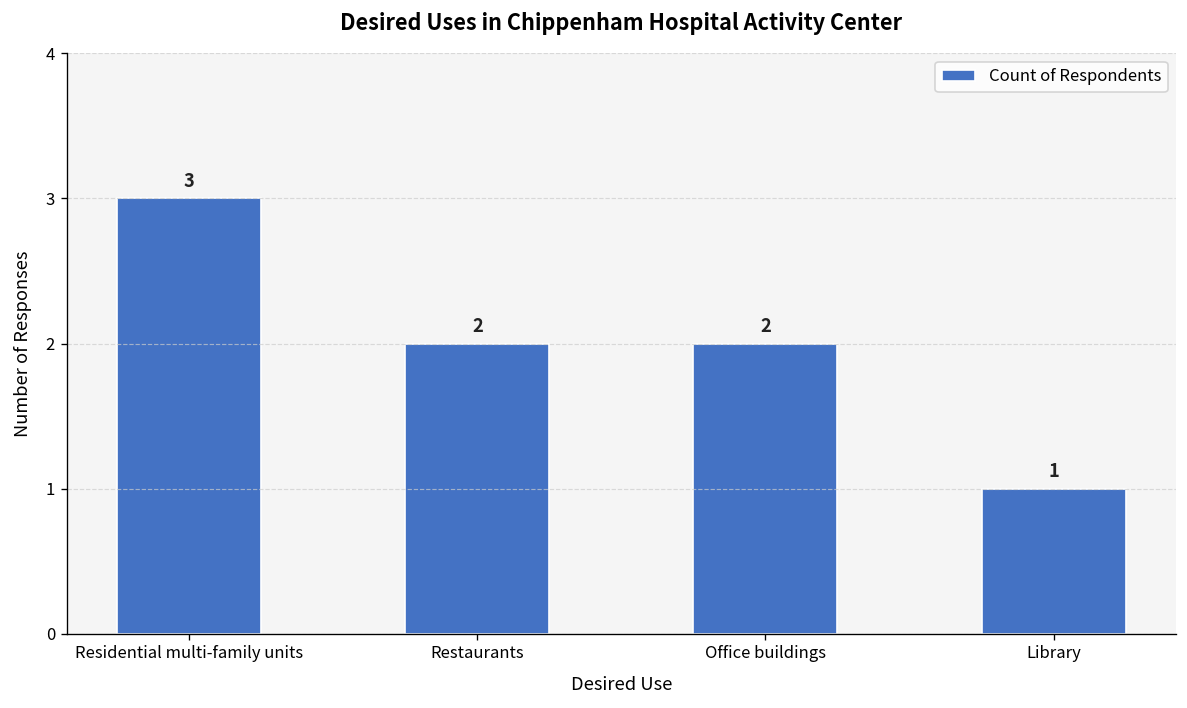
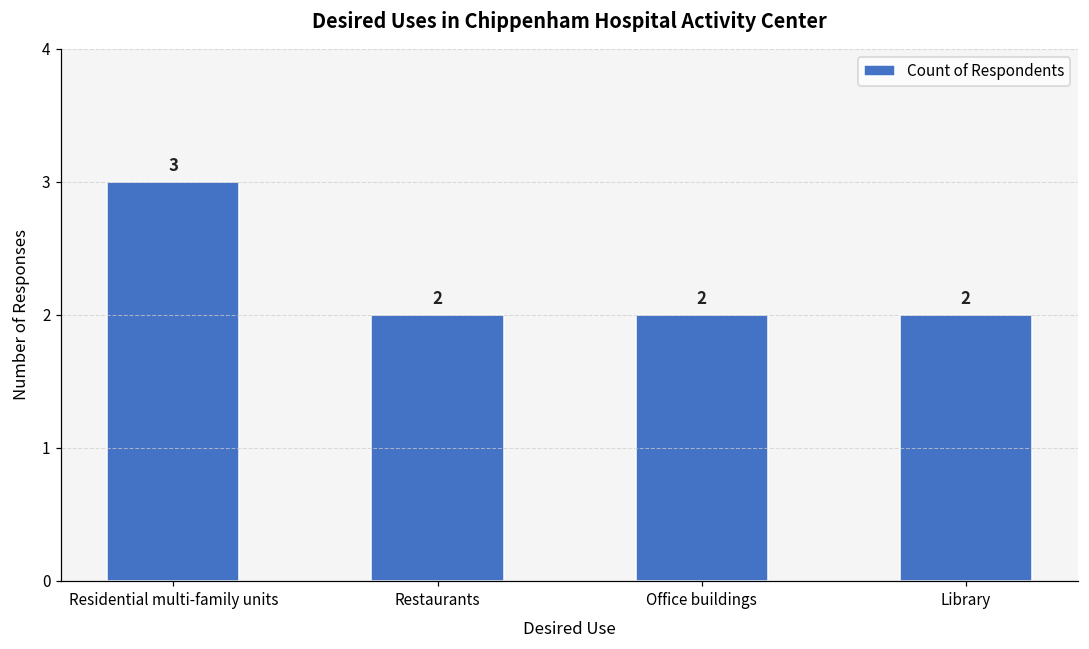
  {
    "Residential multi-family units": 3,
    "Restaurants": 2,
    "Office buildings": 2,
-   "Library": 1
+   "Library": 2
  }
